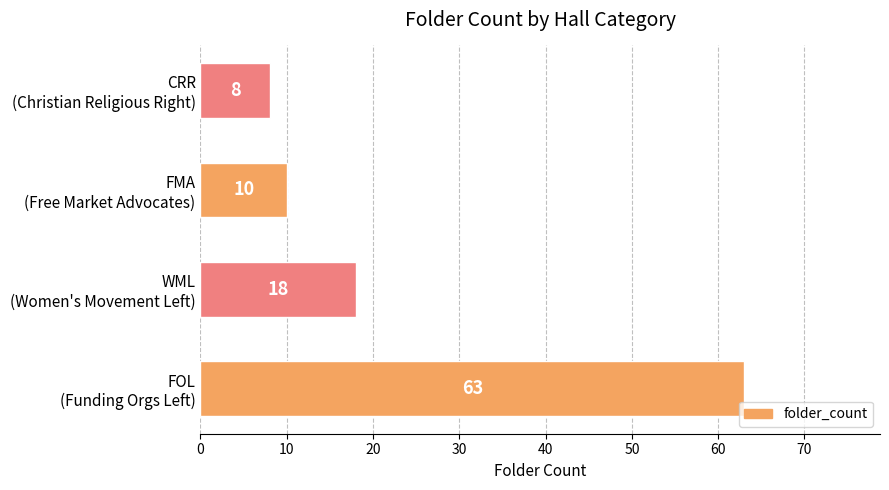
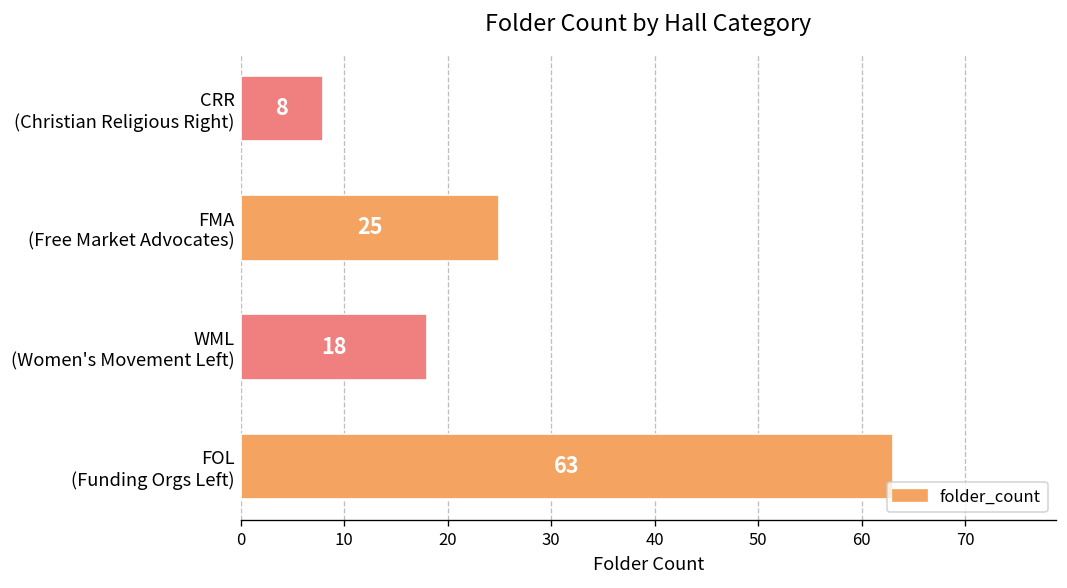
  {
    "CRR (Christian Religious Right)": 8,
-   "FMA (Free Market Advocates)": 10,
+   "FMA (Free Market Advocates)": 25,
    "WML (Women's Movement Left)": 18,
    "FOL (Funding Orgs Left)": 63
  }
